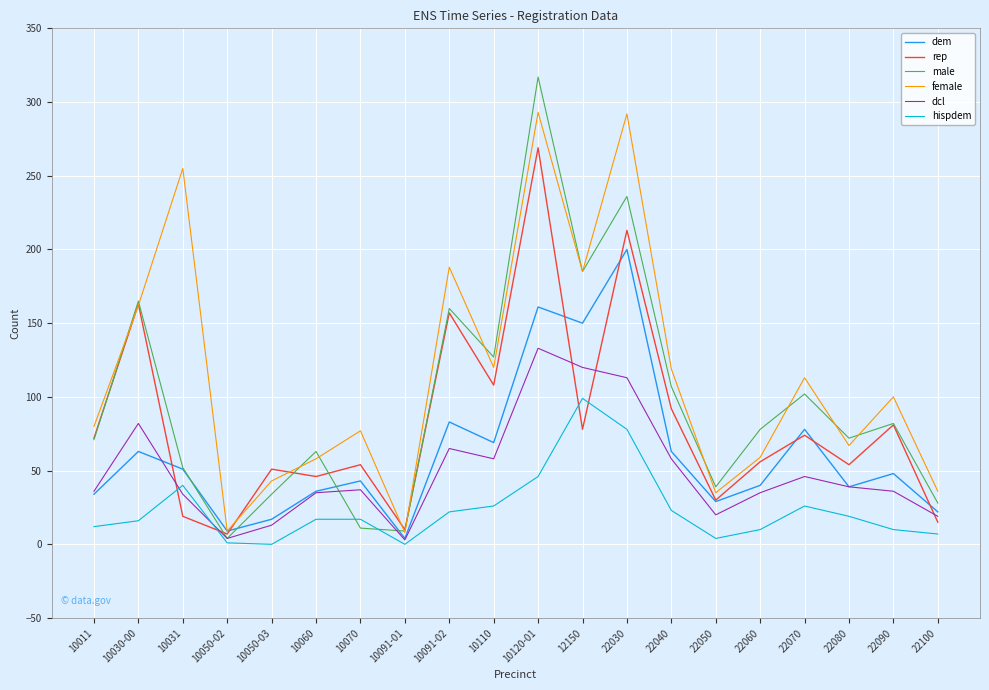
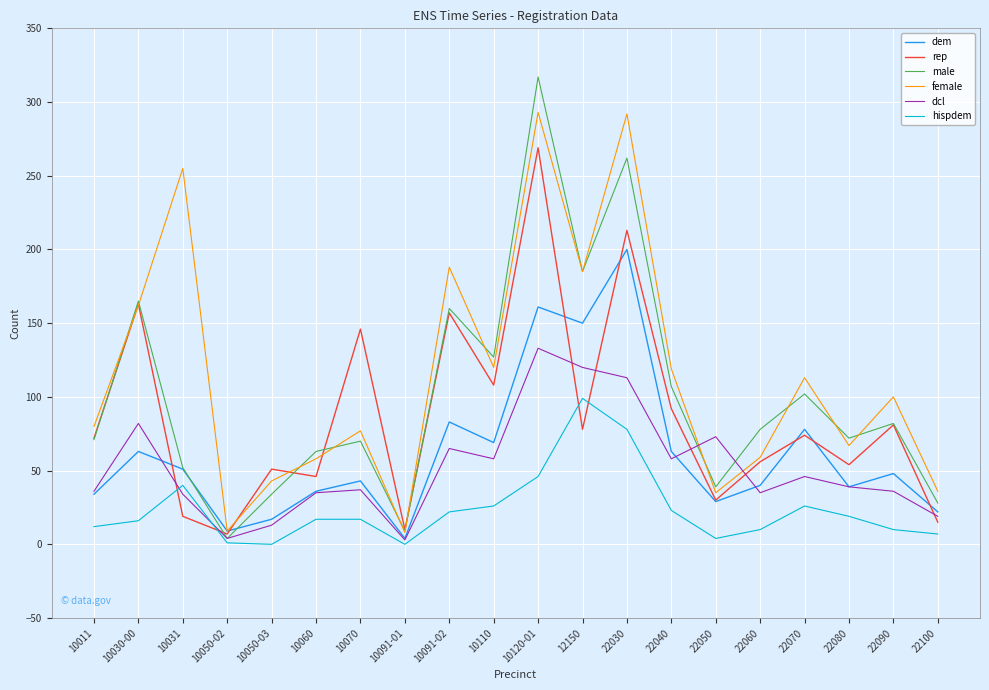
  {
    "rep": {
      "10031": 19,
      "10050-02": 7,
      "10050-03": 51,
      "10060": 46,
-     "10070": 54,
+     "10070": 146,
      "10091-02": 157,
      "10110": 108,
      "10120-01": 269,
      "12150": 78,
      "22030": 213,
      "22040": 92,
      "22060": 56,
      "22070": 74,
      "22080": 54,
      "22100": 15
    },
    "male": {
      "10030-00": 165,
      "10050-03": 34,
      "10060": 63,
-     "10070": 11,
+     "10070": 70,
      "10091-02": 160,
      "10110": 127,
      "10120-01": 317,
-     "22030": 236,
+     "22030": 262,
      "22040": 107,
      "22050": 39,
      "22060": 78,
      "22070": 102,
      "22080": 72,
      "22100": 28
    },
    "female": {
      "10011": 80,
      "10031": 255,
      "10050-03": 43,
      "10060": 58,
      "10070": 77,
      "10091-02": 188,
      "10110": 120,
      "10120-01": 293,
      "22030": 292,
      "22040": 119,
      "22050": 35,
      "22060": 59,
      "22070": 113,
      "22080": 67,
      "22090": 100,
      "22100": 36
    },
    "dcl": {
      "10011": 36,
      "10030-00": 82,
      "10031": 34,
      "10050-03": 13,
      "10070": 37,
      "10091-02": 65,
      "10110": 58,
      "10120-01": 133,
      "12150": 120,
      "22030": 113,
      "22040": 58,
-     "22050": 20,
+     "22050": 73,
      "22060": 35,
      "22070": 46,
      "22090": 36,
      "22100": 19
    }
  }
